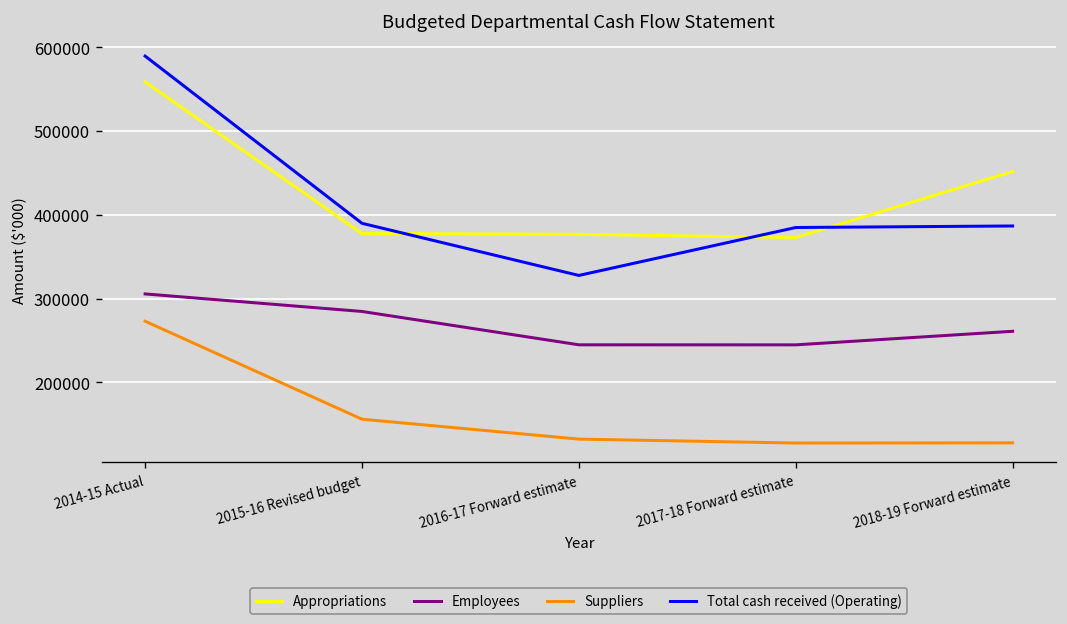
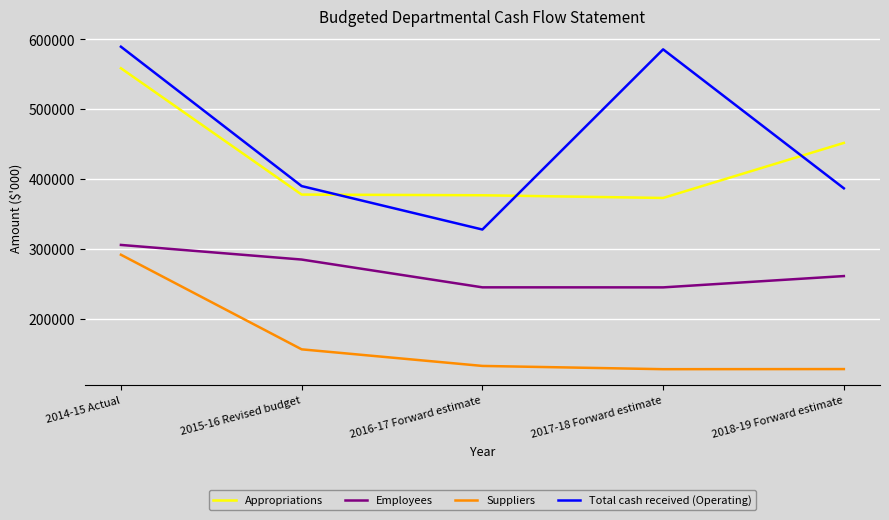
  {
    "Appropriations": {
      "2014-15 Actual": 560000,
      "2015-16 Revised budget": 380000,
      "2016-17 Forward estimate": 380000,
      "2017-18 Forward estimate": 370000,
      "2018-19 Forward estimate": 450000
    },
    "Employees": {
      "2014-15 Actual": 310000,
      "2015-16 Revised budget": 280000,
      "2016-17 Forward estimate": 240000,
      "2017-18 Forward estimate": 240000,
      "2018-19 Forward estimate": 260000
    },
    "Suppliers": {
-     "2014-15 Actual": 270000,
+     "2014-15 Actual": 290000,
      "2015-16 Revised budget": 160000,
      "2016-17 Forward estimate": 130000,
      "2017-18 Forward estimate": 130000,
      "2018-19 Forward estimate": 130000
    },
    "Total cash received (Operating)": {
      "2014-15 Actual": 590000,
      "2015-16 Revised budget": 390000,
      "2016-17 Forward estimate": 330000,
-     "2017-18 Forward estimate": 380000,
+     "2017-18 Forward estimate": 590000,
      "2018-19 Forward estimate": 390000
    }
  }
